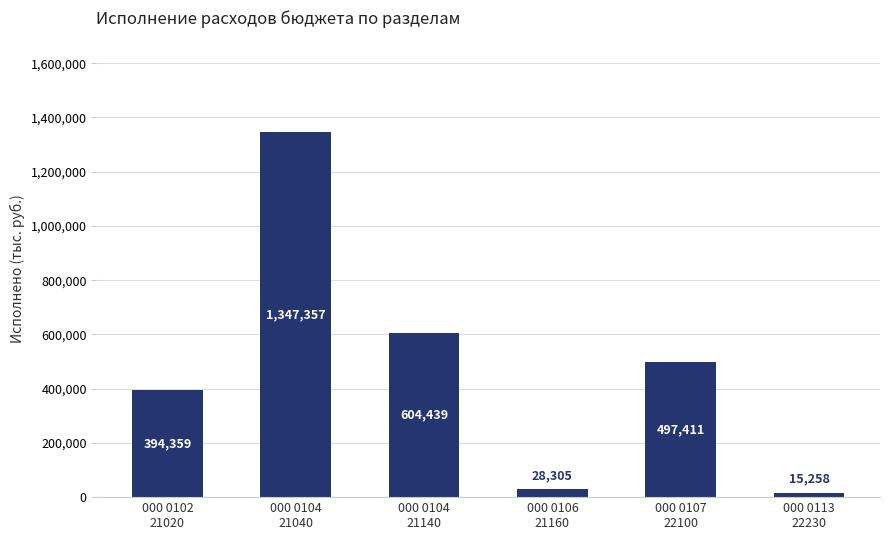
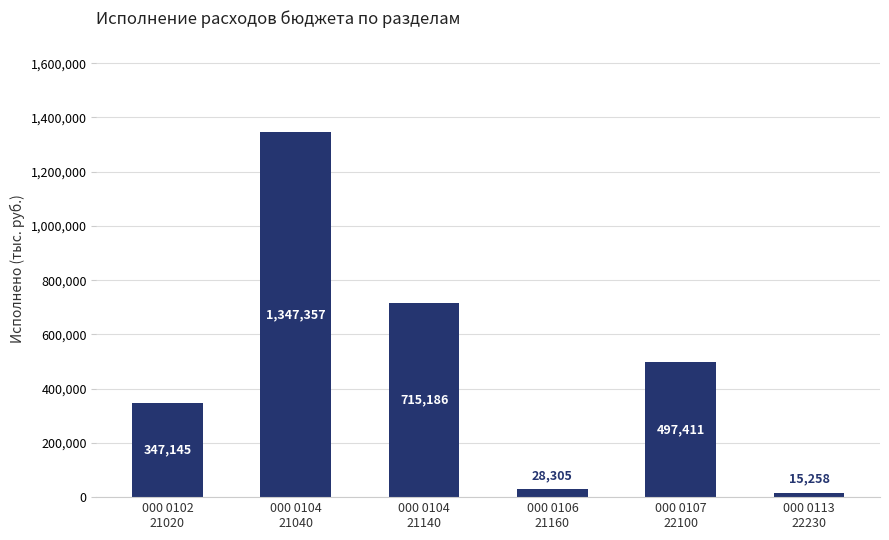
  {
-   "000 0102 21020": "394,359",
+   "000 0102 21020": "347,145",
    "000 0104 21040": "1,347,357",
-   "000 0104 21140": "604,439",
+   "000 0104 21140": "715,186",
    "000 0106 21160": "28,305",
    "000 0107 22100": "497,411",
    "000 0113 22230": "15,258"
  }
